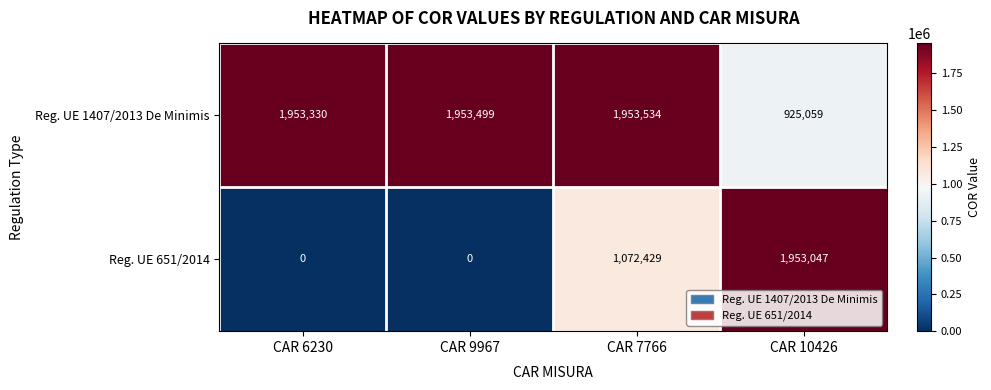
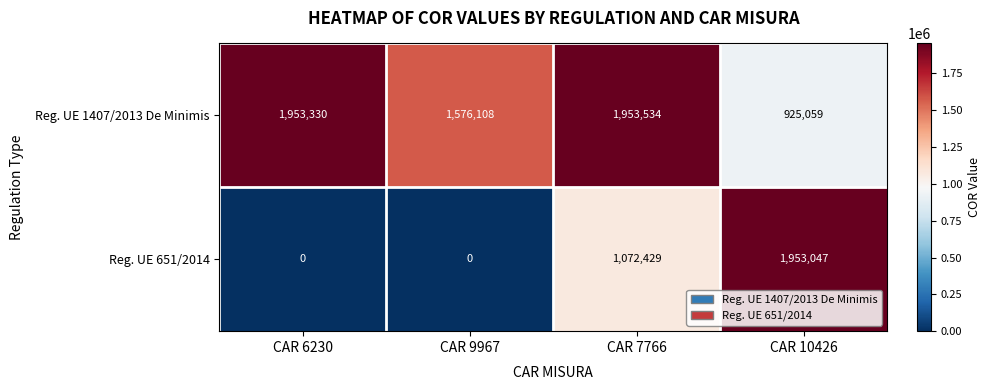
  {
    "Reg. UE 1407/2013 De Minimis": {
      "CAR 6230": "1,953,330",
-     "CAR 9967": "1,953,499",
+     "CAR 9967": "1,576,108",
      "CAR 7766": "1,953,534",
      "CAR 10426": "925,059"
    },
    "Reg. UE 651/2014": {
      "CAR 6230": "0",
      "CAR 9967": "0",
      "CAR 7766": "1,072,429",
      "CAR 10426": "1,953,047"
    }
  }
